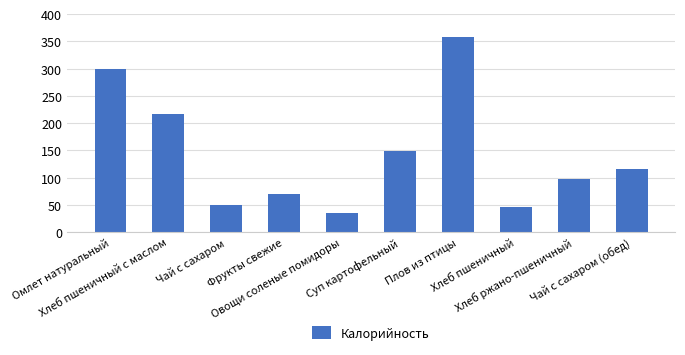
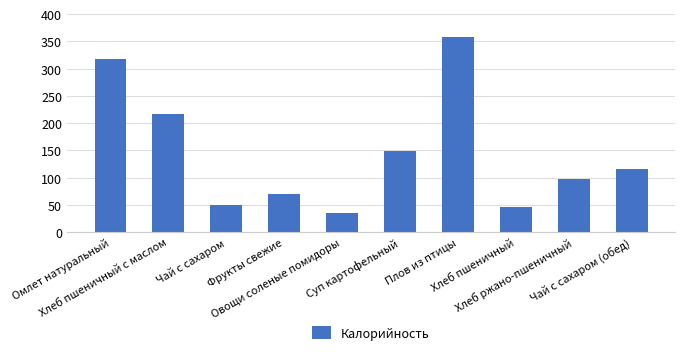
  {
-   "Омлет натуральный": 300,
+   "Омлет натуральный": 320,
    "Хлеб пшеничный с маслом": 220,
    "Чай с сахаром": 50,
    "Фрукты свежие": 70,
    "Овощи соленые помидоры": 40,
    "Суп картофельный": 150,
    "Плов из птицы": 360,
    "Хлеб пшеничный": 50,
    "Хлеб ржано-пшеничный": 100,
    "Чай с сахаром (обед)": 120
  }
